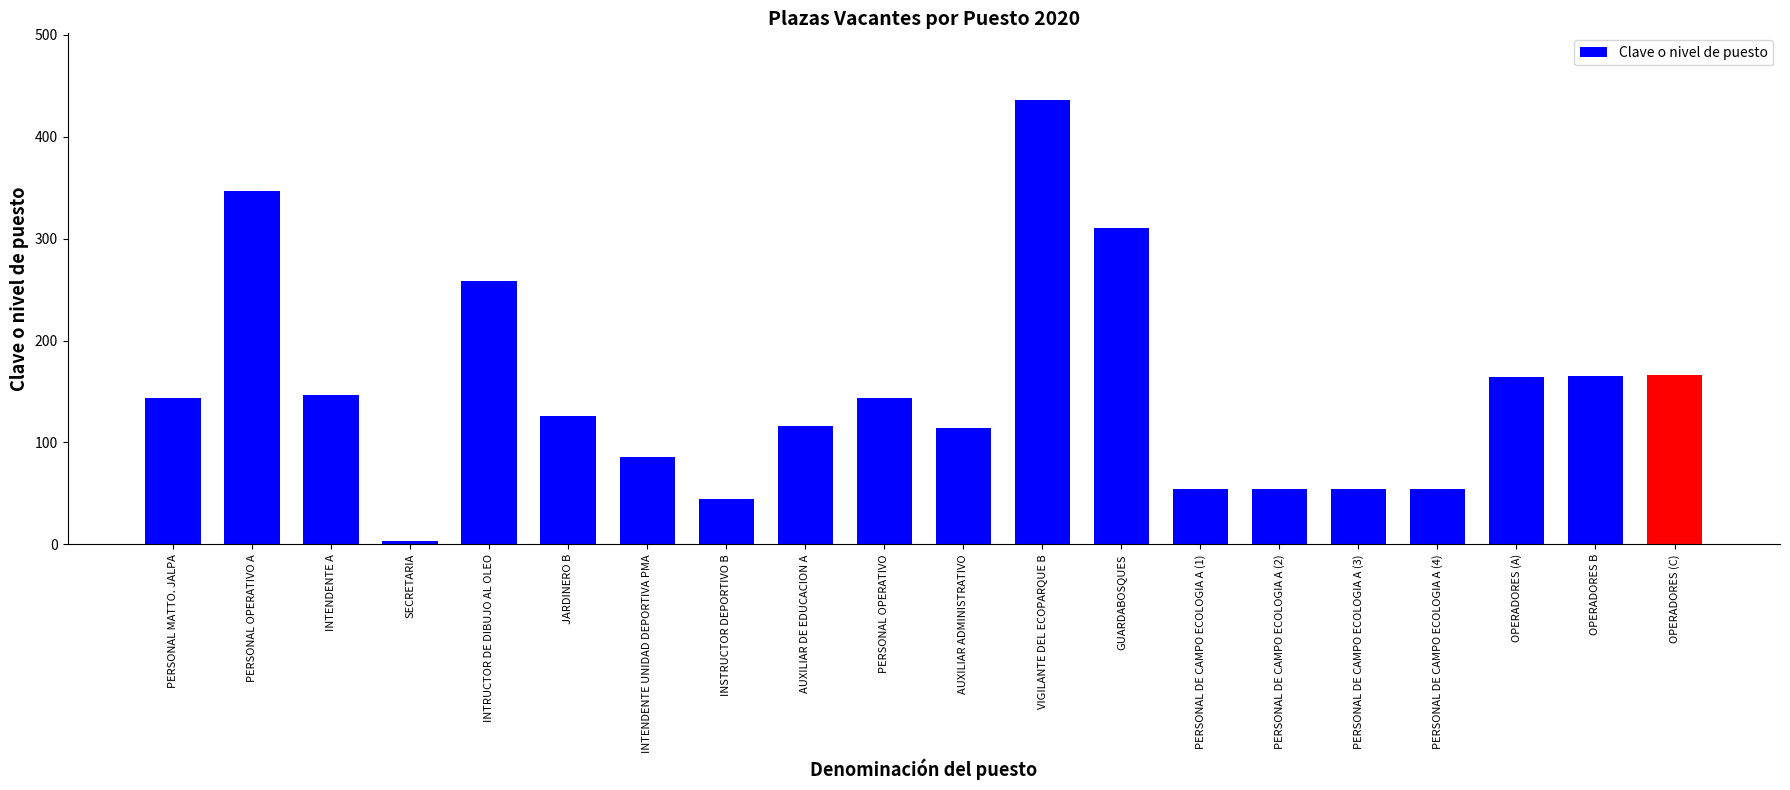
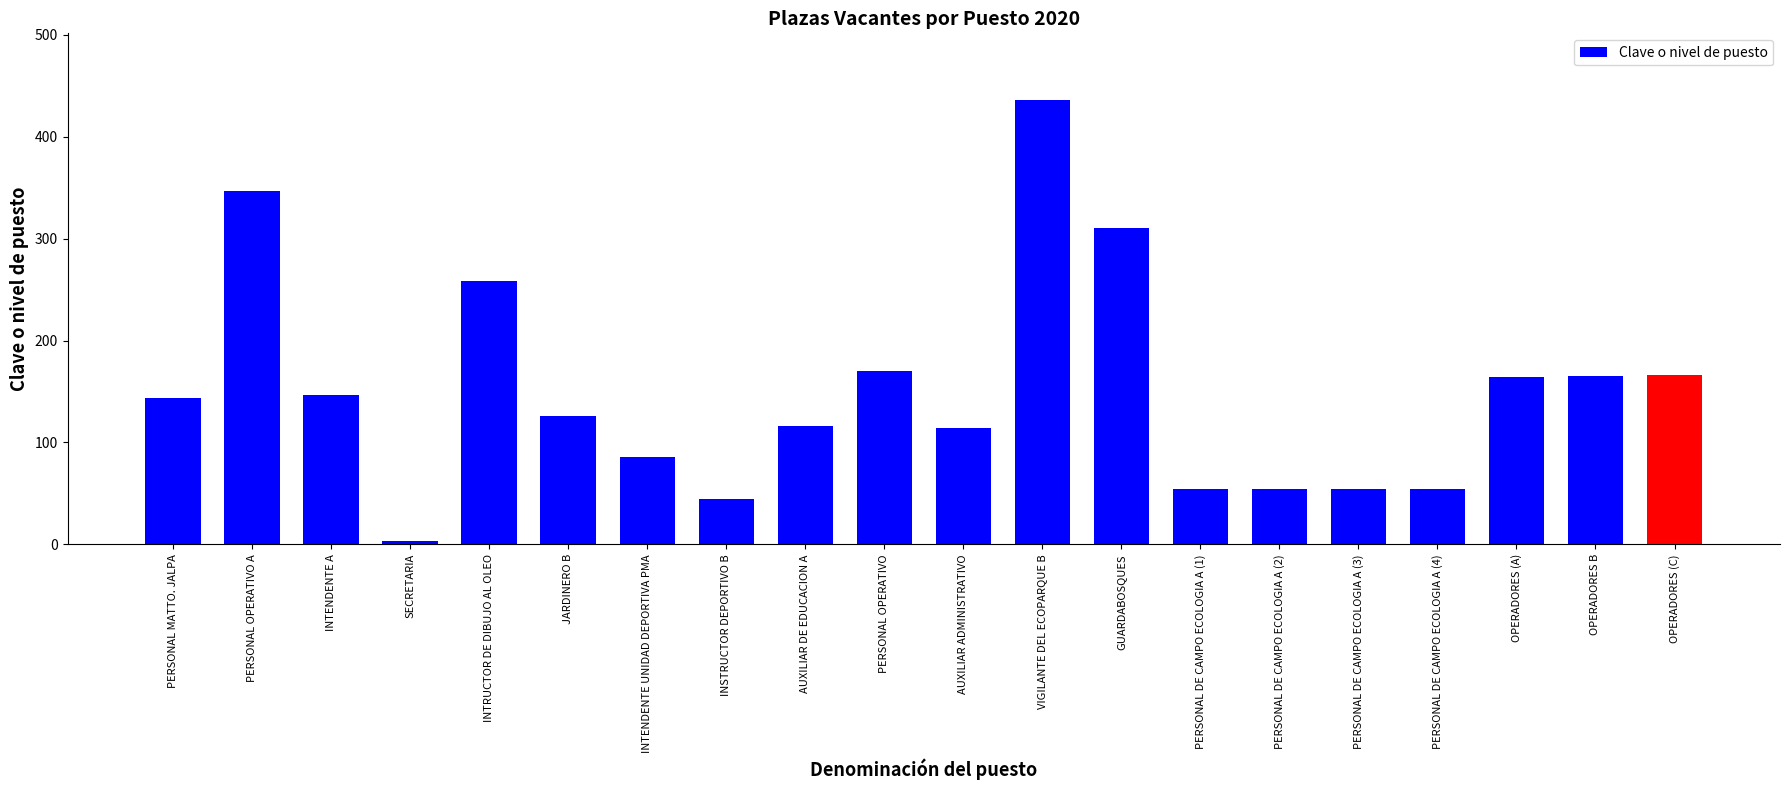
  {
    "PERSONAL MATTO. JALPA": 144,
    "PERSONAL OPERATIVO A": 347,
    "INTENDENTE A": 147,
    "SECRETARIA": 3,
    "INTRUCTOR DE DIBUJO AL OLEO": 258,
    "JARDINERO B": 126,
    "INTENDENTE UNIDAD DEPORTIVA PMA": 86,
    "INSTRUCTOR DEPORTIVO B": 45,
    "AUXILIAR DE EDUCACION A": 116,
-   "PERSONAL OPERATIVO": 144,
+   "PERSONAL OPERATIVO": 170,
    "AUXILIAR ADMINISTRATIVO": 114,
    "VIGILANTE DEL ECOPARQUE B": 436,
    "GUARDABOSQUES": 310,
    "PERSONAL DE CAMPO ECOLOGIA A (1)": 54,
    "PERSONAL DE CAMPO ECOLOGIA A (2)": 54,
    "PERSONAL DE CAMPO ECOLOGIA A (3)": 54,
    "PERSONAL DE CAMPO ECOLOGIA A (4)": 54,
    "OPERADORES (A)": 164,
    "OPERADORES B": 165,
    "OPERADORES (C)": 166
  }
